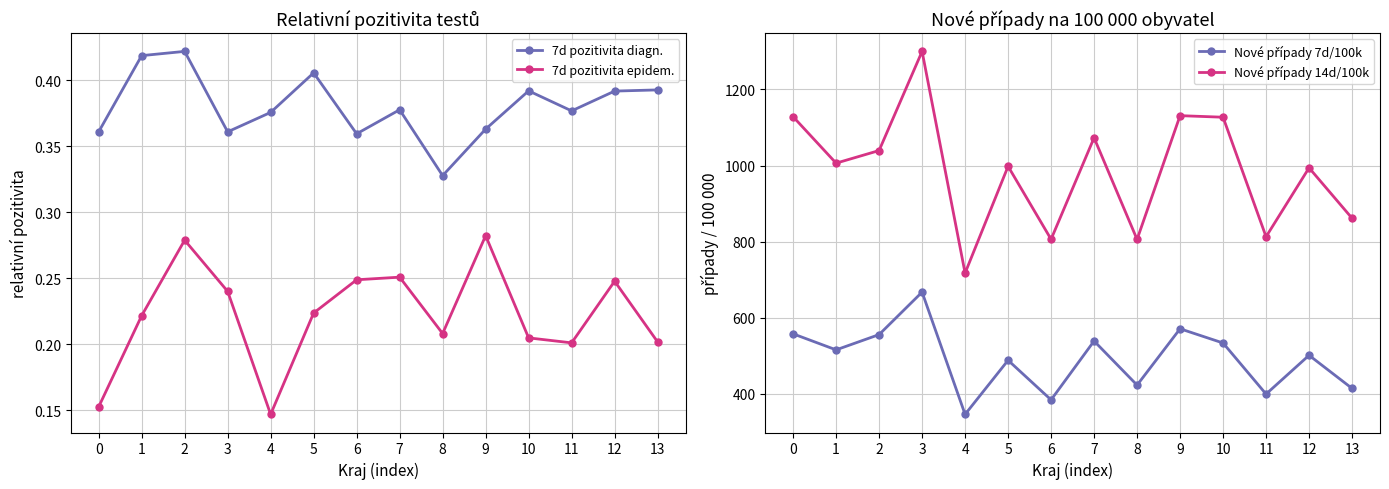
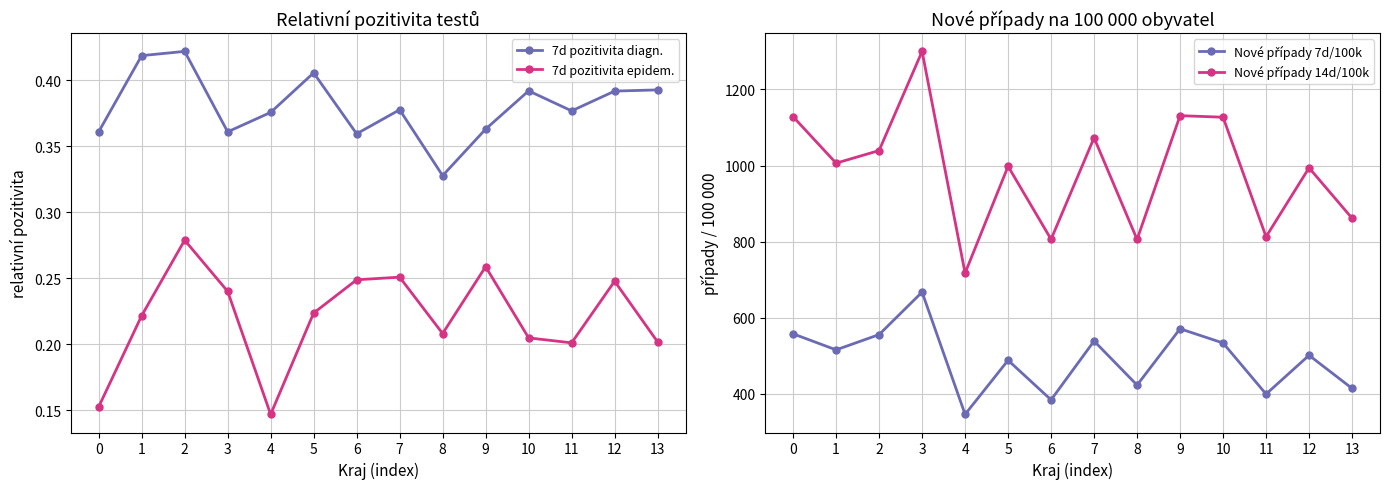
  {
    "Relativní pozitivita testů": {
      "7d pozitivita diagn.": {
        "0": 0.361,
        "1": 0.419,
        "2": 0.422,
        "3": 0.361,
        "4": 0.376,
        "5": 0.406,
        "6": 0.360,
        "7": 0.378,
        "8": 0.328,
        "9": 0.363,
        "10": 0.392,
        "11": 0.377,
        "12": 0.392,
        "13": 0.393
      },
      "7d pozitivita epidem.": {
        "0": 0.153,
        "1": 0.222,
        "2": 0.279,
        "3": 0.240,
        "4": 0.147,
        "5": 0.224,
        "6": 0.249,
        "7": 0.251,
        "8": 0.208,
-       "9": 0.282,
+       "9": 0.259,
        "10": 0.205,
        "11": 0.201,
        "12": 0.248,
        "13": 0.202
      }
    },
    "Nové případy na 100 000 obyvatel": {
      "Nové případy 7d/100k": {
        "0": 560,
        "1": 520,
        "2": 560,
        "3": 670,
        "4": 350,
        "5": 490,
        "6": 380,
        "7": 540,
        "8": 420,
        "9": 570,
        "10": 530,
        "11": 400,
        "12": 500,
        "13": 410
      },
      "Nové případy 14d/100k": {
        "0": 1130,
        "1": 1010,
        "2": 1040,
        "3": 1300,
        "4": 720,
        "5": 1000,
        "6": 810,
        "7": 1070,
        "8": 810,
        "9": 1130,
        "10": 1130,
        "11": 810,
        "12": 990,
        "13": 860
      }
    }
  }
